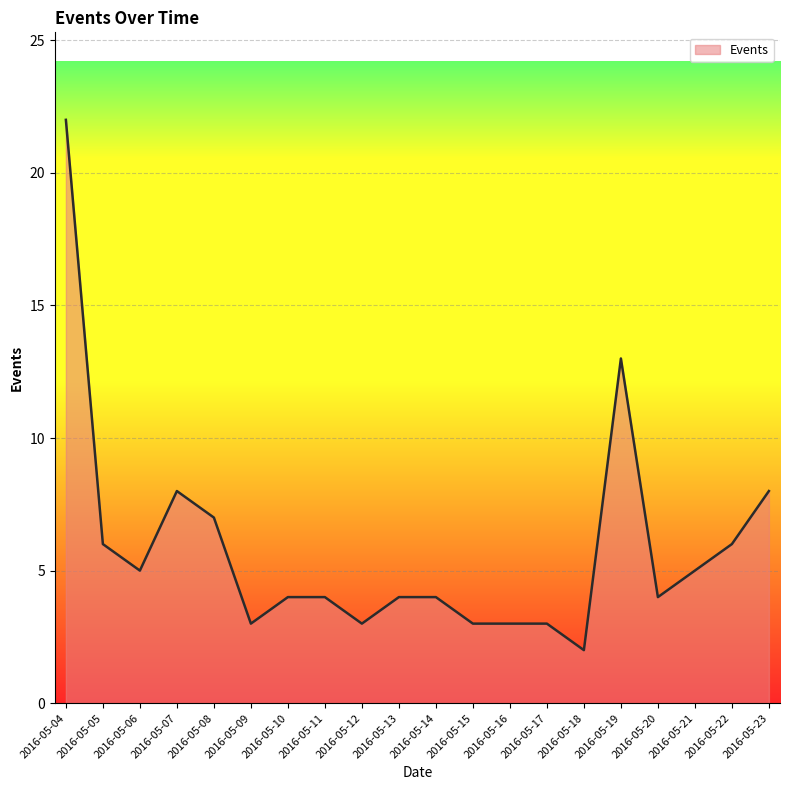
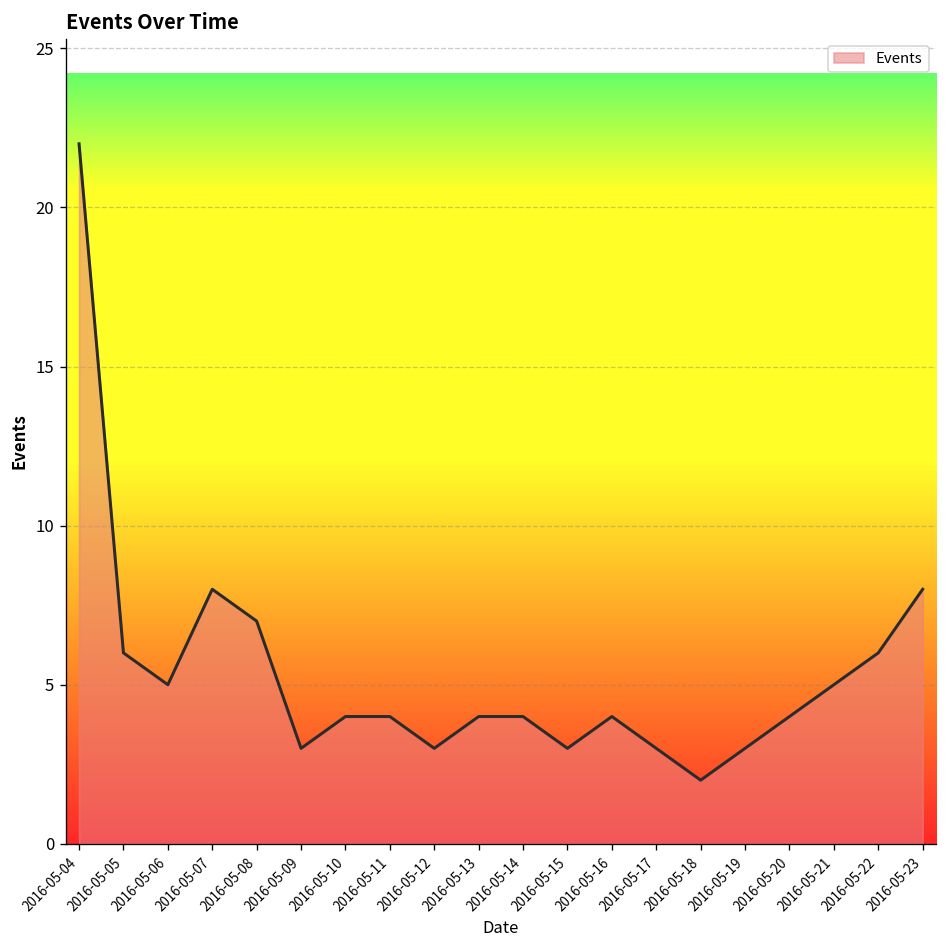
  {
    "2016-05-04": 22,
    "2016-05-05": 6,
    "2016-05-06": 5,
    "2016-05-07": 8,
    "2016-05-08": 7,
    "2016-05-09": 3,
    "2016-05-10": 4,
    "2016-05-11": 4,
    "2016-05-12": 3,
    "2016-05-13": 4,
    "2016-05-14": 4,
    "2016-05-15": 3,
-   "2016-05-16": 3,
+   "2016-05-16": 4,
    "2016-05-17": 3,
    "2016-05-18": 2,
-   "2016-05-19": 13,
+   "2016-05-19": 3,
    "2016-05-20": 4,
    "2016-05-21": 5,
    "2016-05-22": 6,
    "2016-05-23": 8
  }
